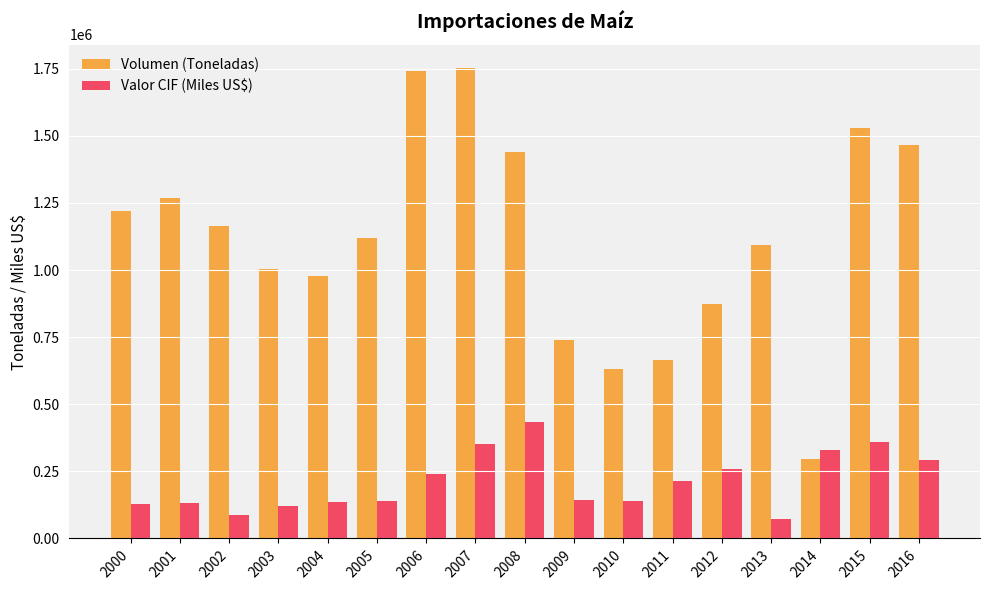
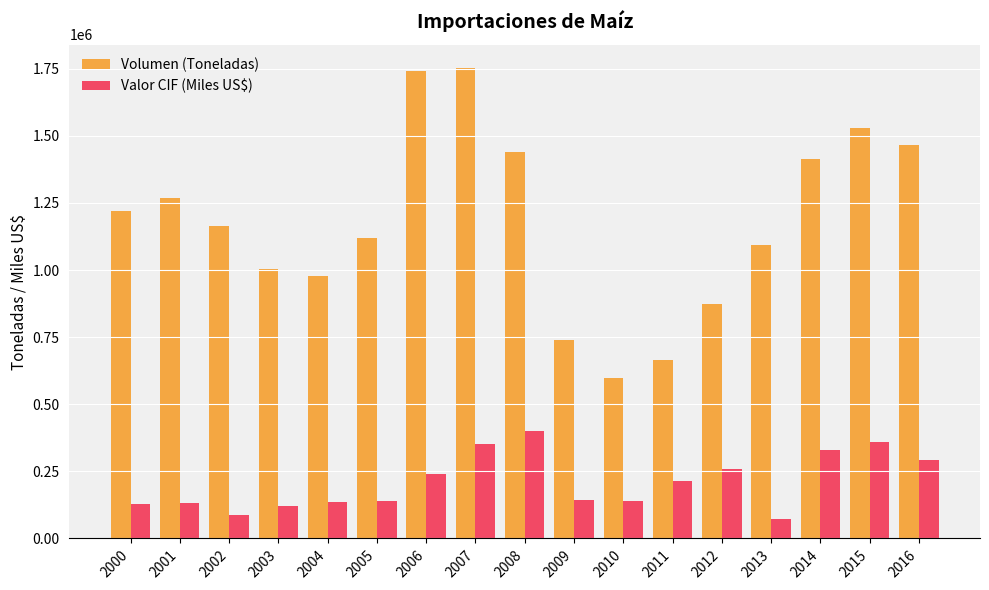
  {
    "Volumen (Toneladas)": {
      "2000": 1220000,
      "2001": 1270000,
      "2002": 1160000,
      "2003": 1000000,
      "2004": 980000,
      "2005": 1120000,
      "2006": 1740000,
      "2007": 1750000,
      "2008": 1440000,
      "2009": 740000,
-     "2010": 630000,
+     "2010": 600000,
      "2011": 670000,
      "2012": 870000,
      "2013": 1090000,
-     "2014": 300000,
+     "2014": 1410000,
      "2015": 1530000,
      "2016": 1460000
    },
    "Valor CIF (Miles US$)": {
      "2000": 130000,
      "2001": 130000,
      "2002": 90000,
      "2003": 120000,
      "2004": 140000,
      "2005": 140000,
      "2006": 240000,
      "2007": 350000,
-     "2008": 430000,
+     "2008": 400000,
      "2009": 140000,
      "2010": 140000,
      "2011": 210000,
      "2012": 260000,
      "2013": 70000,
      "2014": 330000,
      "2015": 360000,
      "2016": 290000
    }
  }
